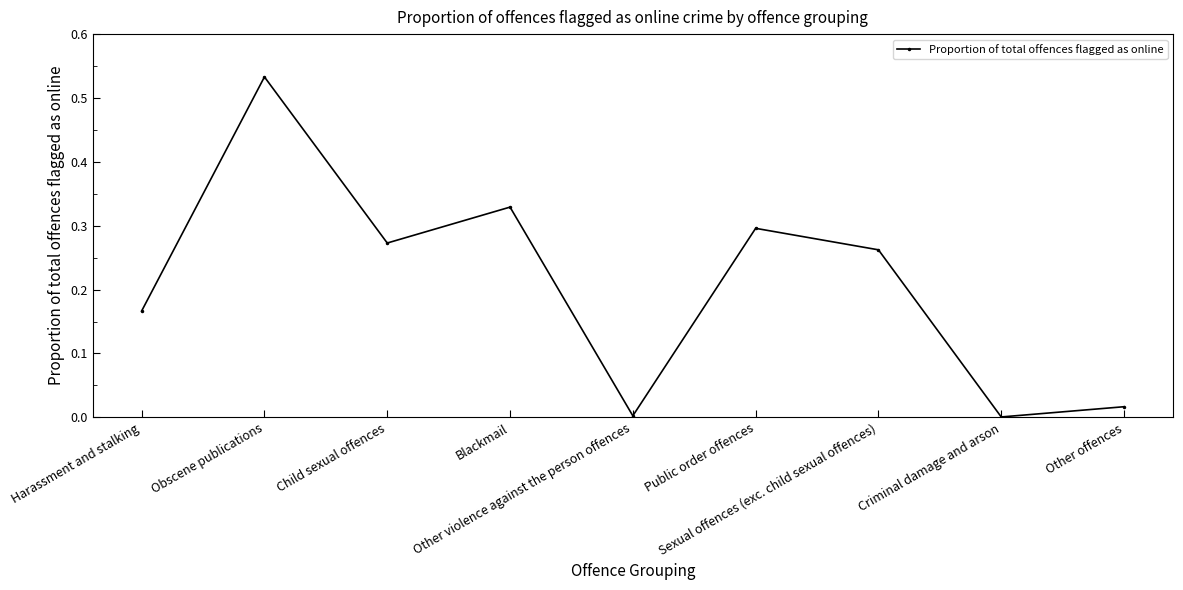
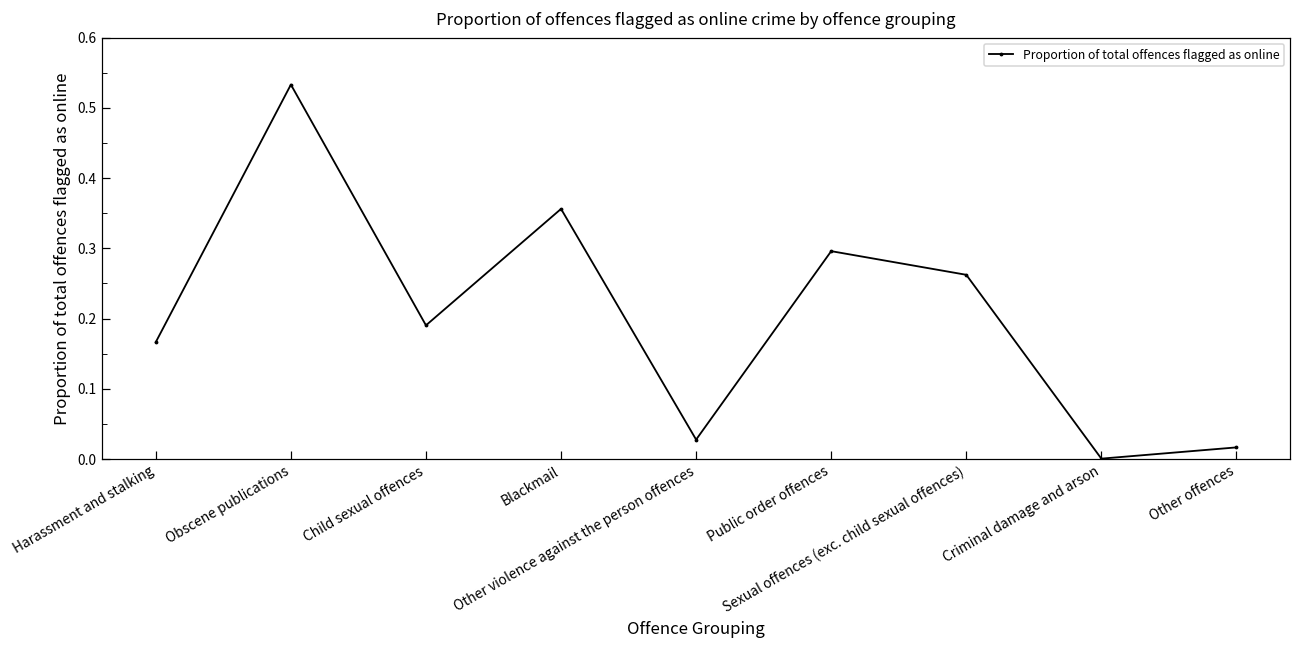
  {
    "Harassment and stalking": 0.17,
    "Obscene publications": 0.53,
-   "Child sexual offences": 0.27,
-   "Blackmail": 0.33,
-   "Other violence against the person offences": 0.00,
+   "Child sexual offences": 0.19,
+   "Blackmail": 0.36,
+   "Other violence against the person offences": 0.03,
    "Public order offences": 0.30,
    "Sexual offences (exc. child sexual offences)": 0.26,
    "Criminal damage and arson": 0.00,
    "Other offences": 0.02
  }
